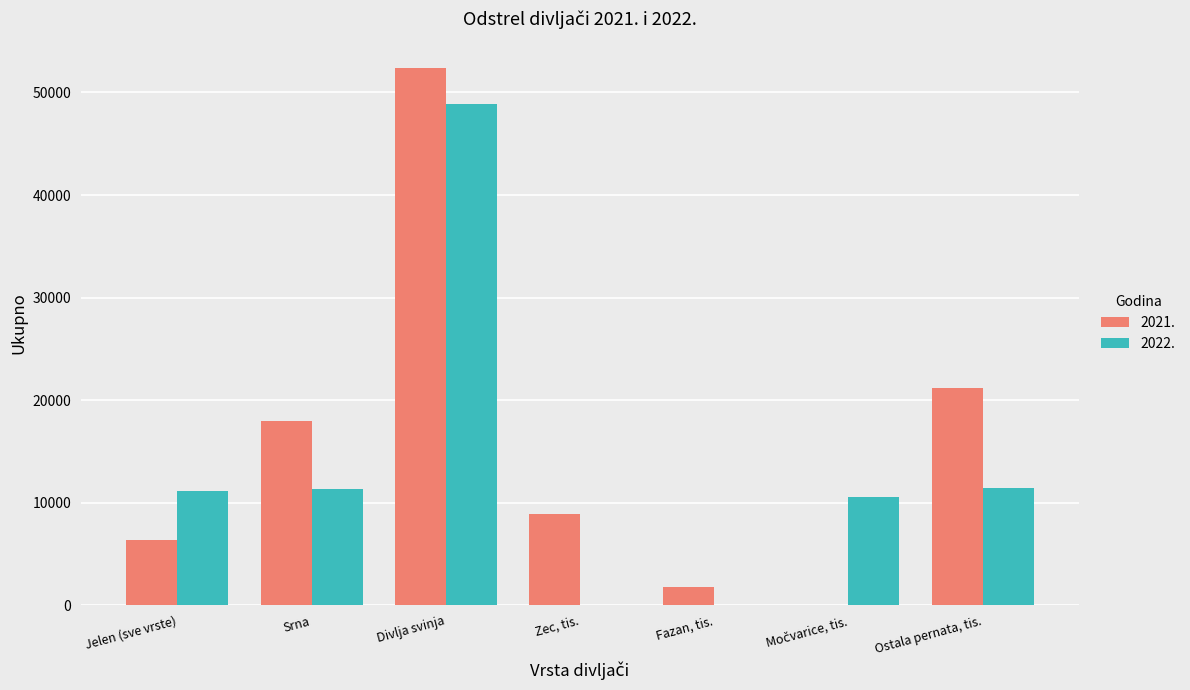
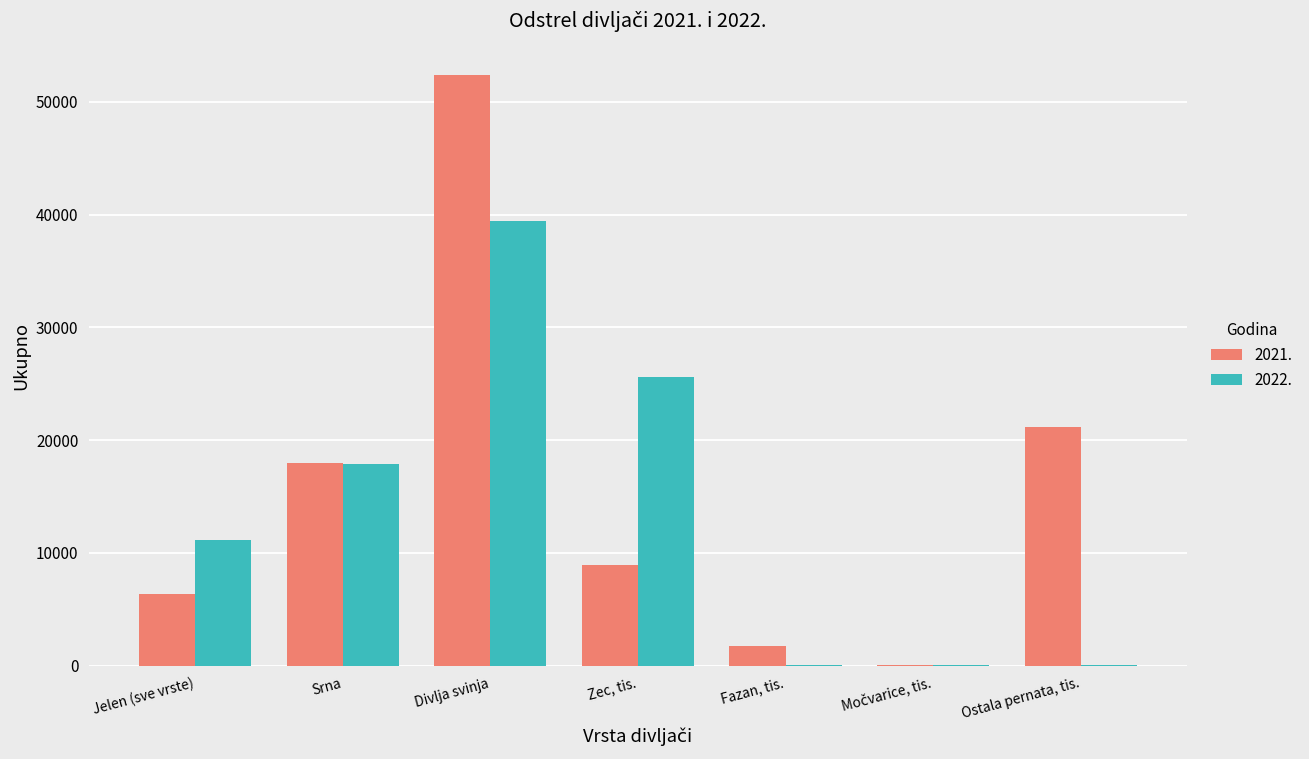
  {
    "2021.": {
      "Jelen (sve vrste)": 6400,
      "Srna": 18000,
      "Divlja svinja": 52400,
      "Zec, tis.": 8900,
      "Fazan, tis.": 1800,
      "Ostala pernata, tis.": 21200
    },
    "2022.": {
      "Jelen (sve vrste)": 11100,
-     "Srna": 11300,
-     "Divlja svinja": 48900,
-     "Zec, tis.": 0,
-     "Močvarice, tis.": 10500,
-     "Ostala pernata, tis.": 11500
+     "Srna": 17900,
+     "Divlja svinja": 39500,
+     "Zec, tis.": 25600,
+     "Močvarice, tis.": 100,
+     "Ostala pernata, tis.": 100
    }
  }
